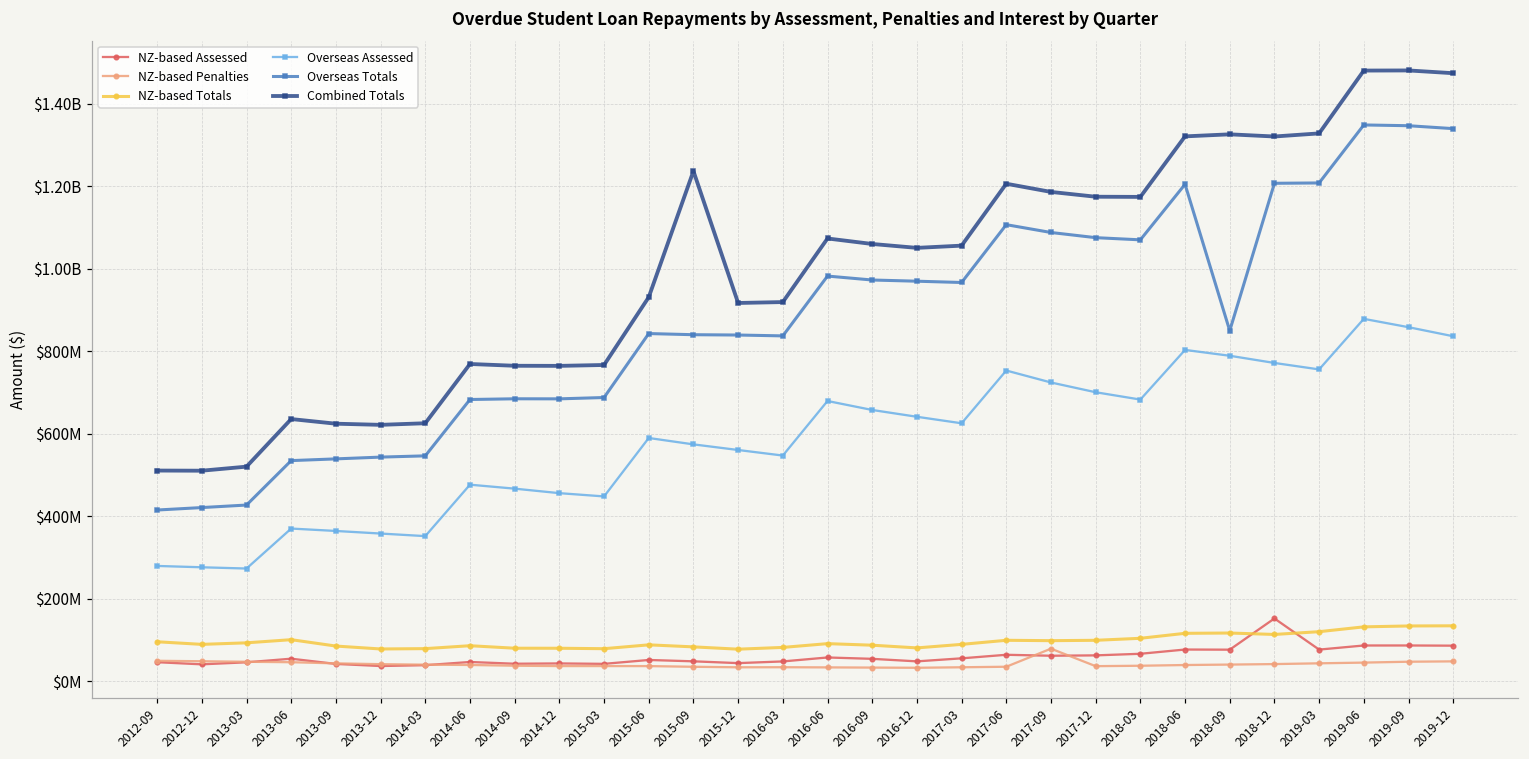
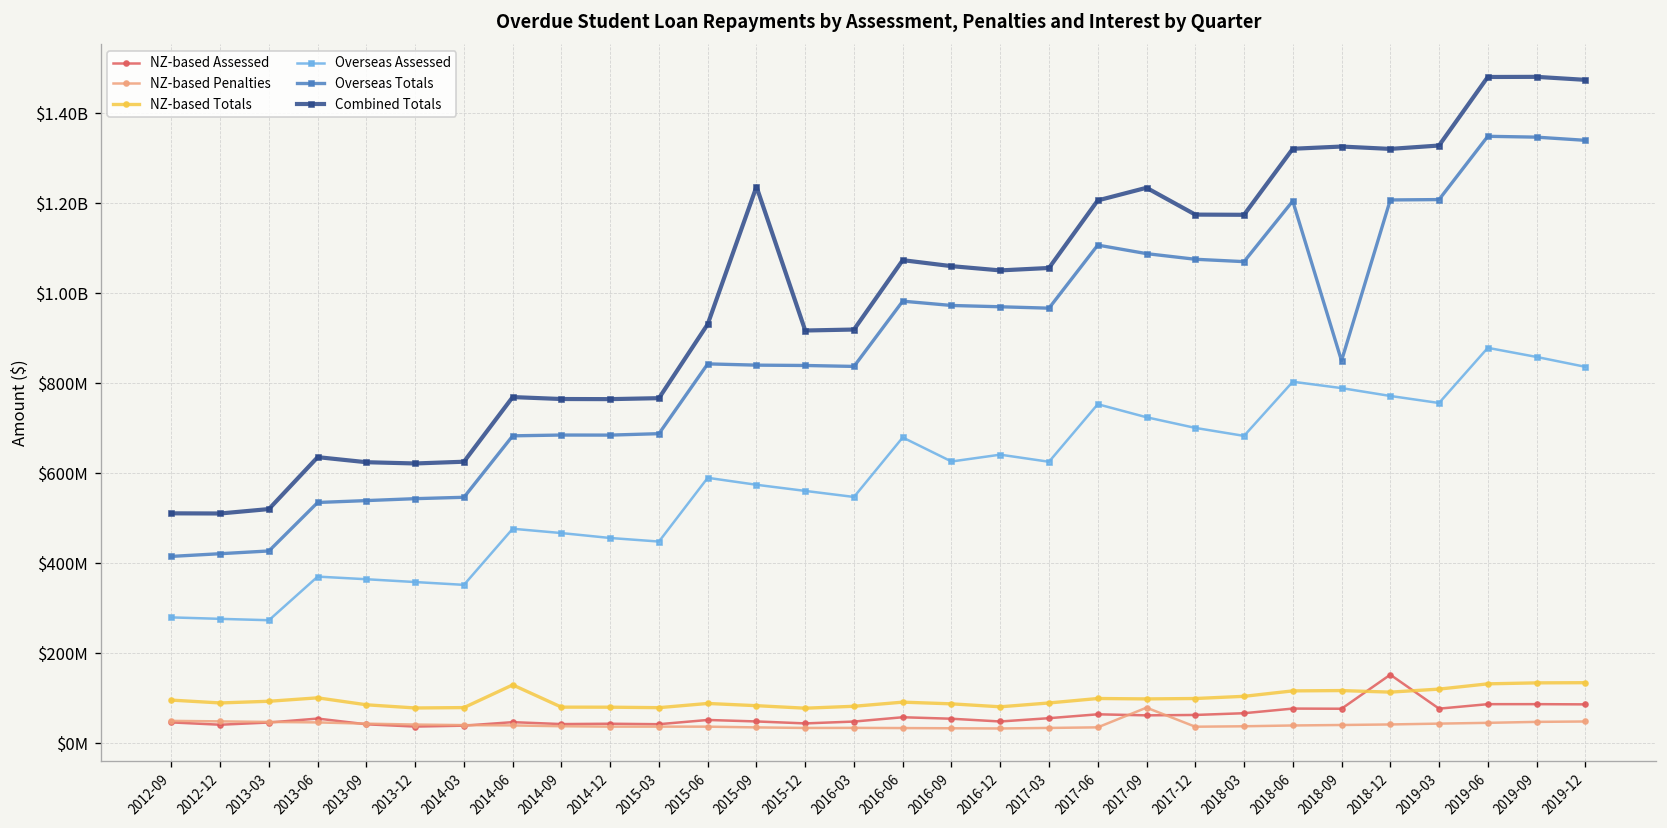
  {
    "NZ-based Assessed": {
      "2012-12": "$40000000",
      "2013-06": "$50000000",
      "2014-06": "$50000000",
      "2015-06": "$50000000",
      "2015-09": "$50000000",
      "2015-12": "$40000000",
      "2016-03": "$50000000",
      "2016-06": "$60000000",
      "2016-09": "$50000000",
      "2016-12": "$50000000",
      "2017-03": "$60000000",
      "2017-06": "$60000000",
      "2017-09": "$60000000",
      "2017-12": "$60000000",
      "2018-03": "$70000000",
      "2018-06": "$80000000",
      "2018-09": "$80000000",
      "2018-12": "$150000000",
      "2019-03": "$80000000",
      "2019-06": "$90000000",
      "2019-09": "$90000000",
      "2019-12": "$90000000"
    },
    "NZ-based Penalties": {
      "2012-12": "$50000000",
      "2013-06": "$50000000",
      "2014-06": "$40000000",
      "2015-06": "$40000000",
      "2015-09": "$40000000",
      "2015-12": "$30000000",
      "2016-03": "$30000000",
      "2016-06": "$30000000",
      "2016-09": "$30000000",
      "2016-12": "$30000000",
      "2017-03": "$30000000",
      "2017-06": "$40000000",
      "2017-09": "$80000000",
      "2017-12": "$40000000",
      "2018-03": "$40000000",
      "2018-06": "$40000000",
      "2018-09": "$40000000",
      "2018-12": "$40000000",
      "2019-03": "$40000000",
      "2019-06": "$50000000",
      "2019-09": "$50000000",
      "2019-12": "$50000000"
    },
    "NZ-based Totals": {
      "2012-09": "$100000000",
      "2012-12": "$90000000",
      "2013-03": "$90000000",
      "2013-06": "$100000000",
      "2013-09": "$90000000",
      "2013-12": "$80000000",
      "2014-03": "$80000000",
-     "2014-06": "$90000000",
+     "2014-06": "$130000000",
      "2014-09": "$80000000",
      "2014-12": "$80000000",
      "2015-03": "$80000000",
      "2015-06": "$90000000",
      "2015-09": "$80000000",
      "2015-12": "$80000000",
      "2016-03": "$80000000",
      "2016-06": "$90000000",
      "2016-09": "$90000000",
      "2016-12": "$80000000",
      "2017-03": "$90000000",
      "2017-06": "$100000000",
      "2017-09": "$100000000",
      "2017-12": "$100000000",
      "2018-03": "$100000000",
      "2018-06": "$120000000",
      "2018-09": "$120000000",
      "2018-12": "$110000000",
      "2019-03": "$120000000",
      "2019-06": "$130000000",
      "2019-09": "$130000000",
      "2019-12": "$130000000"
    },
    "Overseas Assessed": {
      "2012-09": "$280000000",
      "2012-12": "$280000000",
      "2013-03": "$270000000",
      "2013-06": "$370000000",
      "2013-09": "$360000000",
      "2013-12": "$360000000",
      "2014-03": "$350000000",
      "2014-06": "$480000000",
      "2014-09": "$470000000",
      "2014-12": "$460000000",
      "2015-03": "$450000000",
      "2015-06": "$590000000",
      "2015-09": "$570000000",
      "2015-12": "$560000000",
      "2016-03": "$550000000",
      "2016-06": "$680000000",
-     "2016-09": "$660000000",
+     "2016-09": "$630000000",
      "2016-12": "$640000000",
      "2017-03": "$630000000",
      "2017-06": "$750000000",
      "2017-09": "$720000000",
      "2017-12": "$700000000",
      "2018-03": "$680000000",
      "2018-06": "$800000000",
      "2018-09": "$790000000",
      "2018-12": "$770000000",
      "2019-03": "$760000000",
      "2019-06": "$880000000",
      "2019-09": "$860000000",
      "2019-12": "$840000000"
    },
    "Overseas Totals": {
      "2012-09": "$420000000",
      "2012-12": "$420000000",
      "2013-03": "$430000000",
      "2013-06": "$540000000",
      "2013-09": "$540000000",
      "2013-12": "$540000000",
      "2014-03": "$550000000",
      "2014-06": "$680000000",
      "2014-09": "$690000000",
      "2014-12": "$680000000",
      "2015-03": "$690000000",
      "2015-06": "$840000000",
      "2015-09": "$840000000",
      "2015-12": "$840000000",
      "2016-03": "$840000000",
      "2016-06": "$980000000",
      "2016-09": "$970000000",
      "2016-12": "$970000000",
      "2017-03": "$970000000",
      "2017-06": "$1110000000",
      "2017-09": "$1090000000",
      "2017-12": "$1080000000",
      "2018-03": "$1070000000",
      "2018-06": "$1210000000",
      "2018-09": "$850000000",
      "2018-12": "$1210000000",
      "2019-03": "$1210000000",
      "2019-06": "$1350000000",
      "2019-09": "$1350000000",
      "2019-12": "$1340000000"
    },
    "Combined Totals": {
      "2012-09": "$510000000",
      "2012-12": "$510000000",
      "2013-03": "$520000000",
      "2013-06": "$640000000",
      "2013-09": "$620000000",
      "2013-12": "$620000000",
      "2014-03": "$630000000",
      "2014-06": "$770000000",
      "2014-09": "$770000000",
      "2014-12": "$760000000",
      "2015-03": "$770000000",
      "2015-06": "$930000000",
      "2015-09": "$1240000000",
      "2015-12": "$920000000",
      "2016-03": "$920000000",
      "2016-06": "$1070000000",
      "2016-09": "$1060000000",
      "2016-12": "$1050000000",
      "2017-03": "$1060000000",
      "2017-06": "$1210000000",
-     "2017-09": "$1190000000",
+     "2017-09": "$1230000000",
      "2017-12": "$1180000000",
      "2018-03": "$1170000000",
      "2018-06": "$1320000000",
      "2018-09": "$1330000000",
      "2018-12": "$1320000000",
      "2019-03": "$1330000000",
      "2019-06": "$1480000000",
      "2019-09": "$1480000000",
      "2019-12": "$1470000000"
    }
  }
